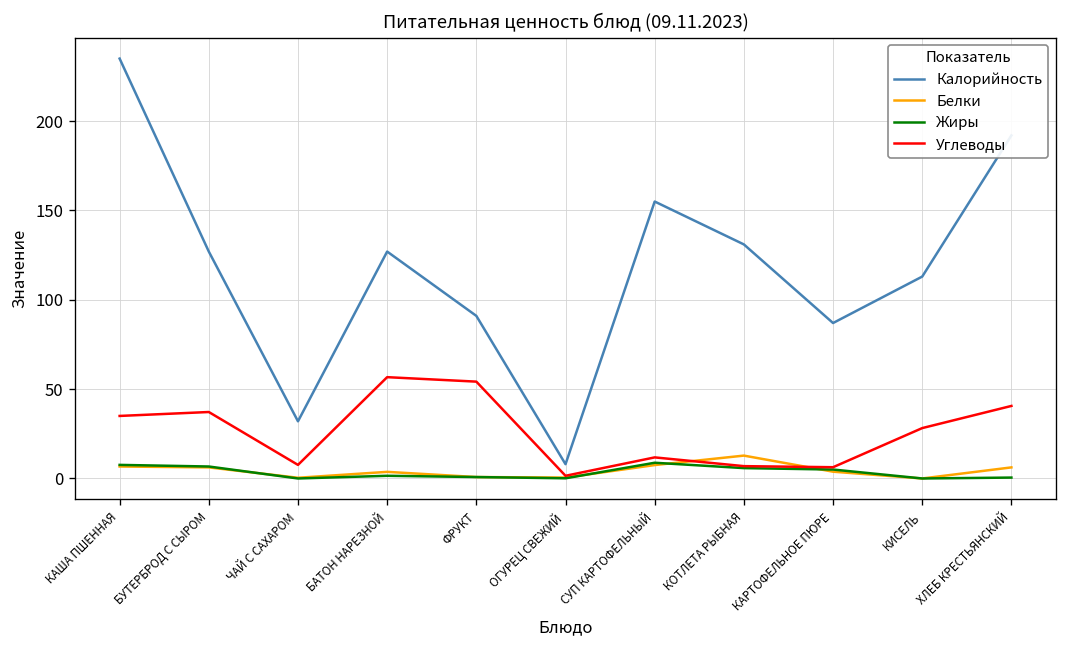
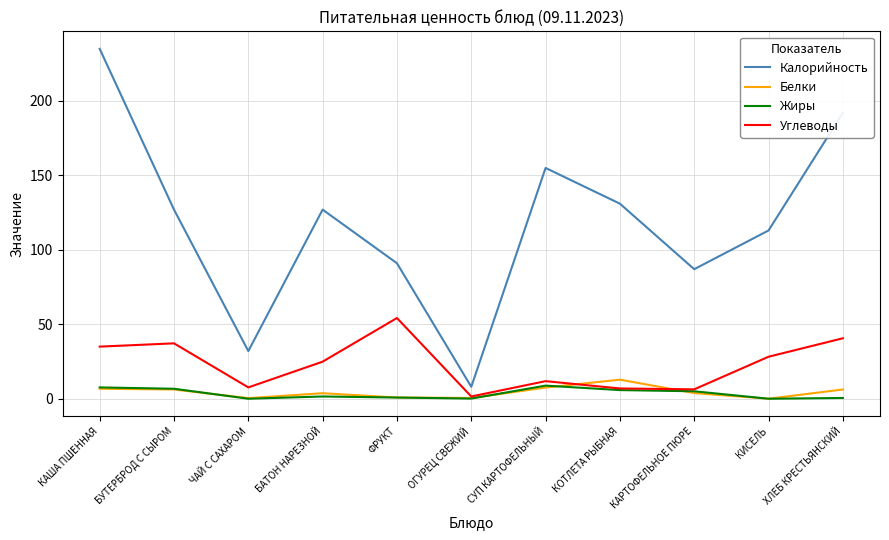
  {
    "Калорийность": {
      "КАША ПШЕННАЯ": 235,
      "БУТЕРБРОД С СЫРОМ": 127,
      "ЧАЙ С САХАРОМ": 32,
      "БАТОН НАРЕЗНОЙ": 127,
      "ФРУКТ": 91,
      "ОГУРЕЦ СВЕЖИЙ": 8,
      "СУП КАРТОФЕЛЬНЫЙ": 155,
      "КОТЛЕТА РЫБНАЯ": 131,
      "КАРТОФЕЛЬНОЕ ПЮРЕ": 87,
      "КИСЕЛЬ": 113
    },
    "Белки": {
      "БАТОН НАРЕЗНОЙ": 4,
      "КОТЛЕТА РЫБНАЯ": 13,
      "ХЛЕБ КРЕСТЬЯНСКИЙ": 6
    },
    "Жиры": {
      "БАТОН НАРЕЗНОЙ": 2,
      "ХЛЕБ КРЕСТЬЯНСКИЙ": 1
    },
    "Углеводы": {
      "КАША ПШЕННАЯ": 35,
      "БУТЕРБРОД С СЫРОМ": 37,
      "ЧАЙ С САХАРОМ": 8,
-     "БАТОН НАРЕЗНОЙ": 57,
+     "БАТОН НАРЕЗНОЙ": 25,
      "ФРУКТ": 54,
      "СУП КАРТОФЕЛЬНЫЙ": 12,
      "КИСЕЛЬ": 28,
      "ХЛЕБ КРЕСТЬЯНСКИЙ": 41
    }
  }
